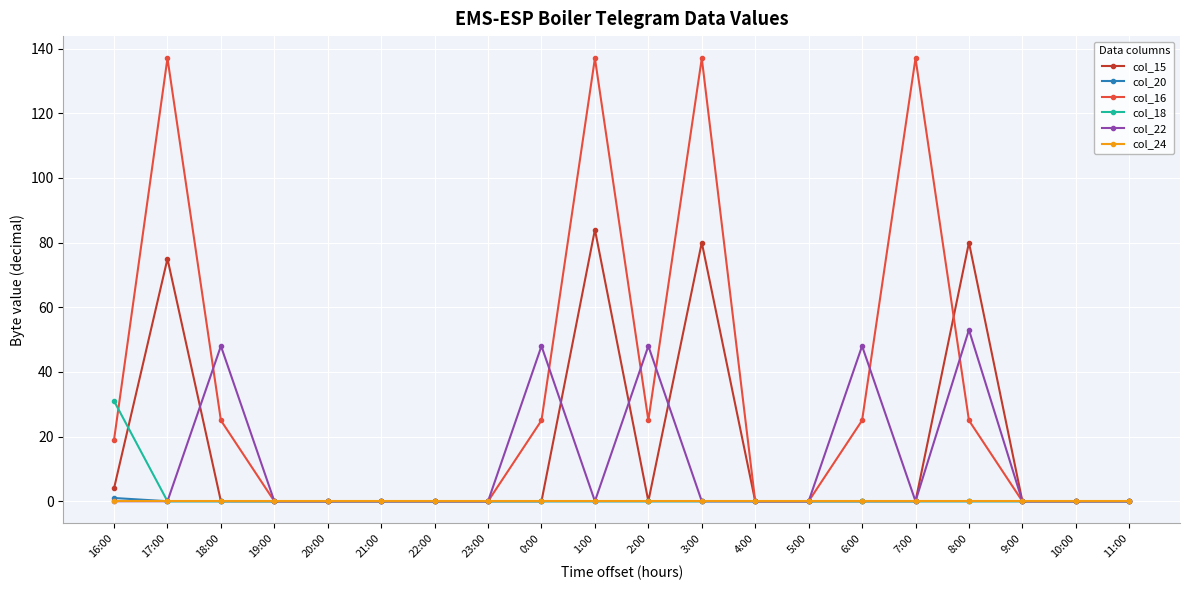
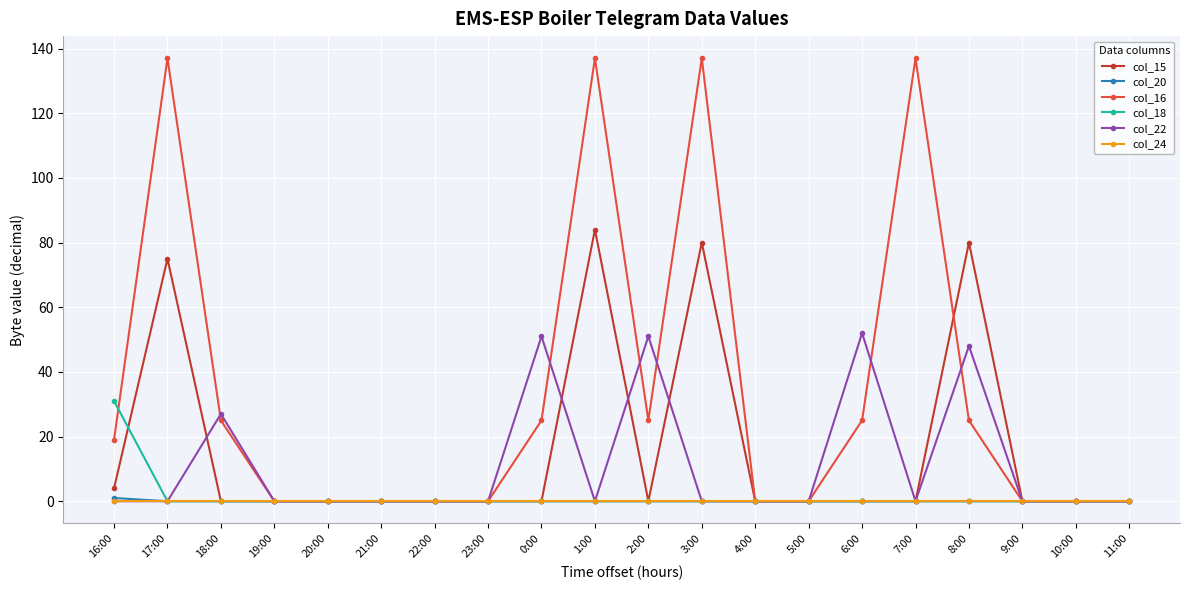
  {
    "col_20": {
      "16:00": 1
    },
    "col_18": {
      "16:00": 31
    },
    "col_22": {
-     "18:00": 48,
-     "0:00": 48,
-     "2:00": 48,
-     "6:00": 48,
-     "8:00": 53
+     "18:00": 27,
+     "0:00": 51,
+     "2:00": 51,
+     "6:00": 52,
+     "8:00": 48
    }
  }
